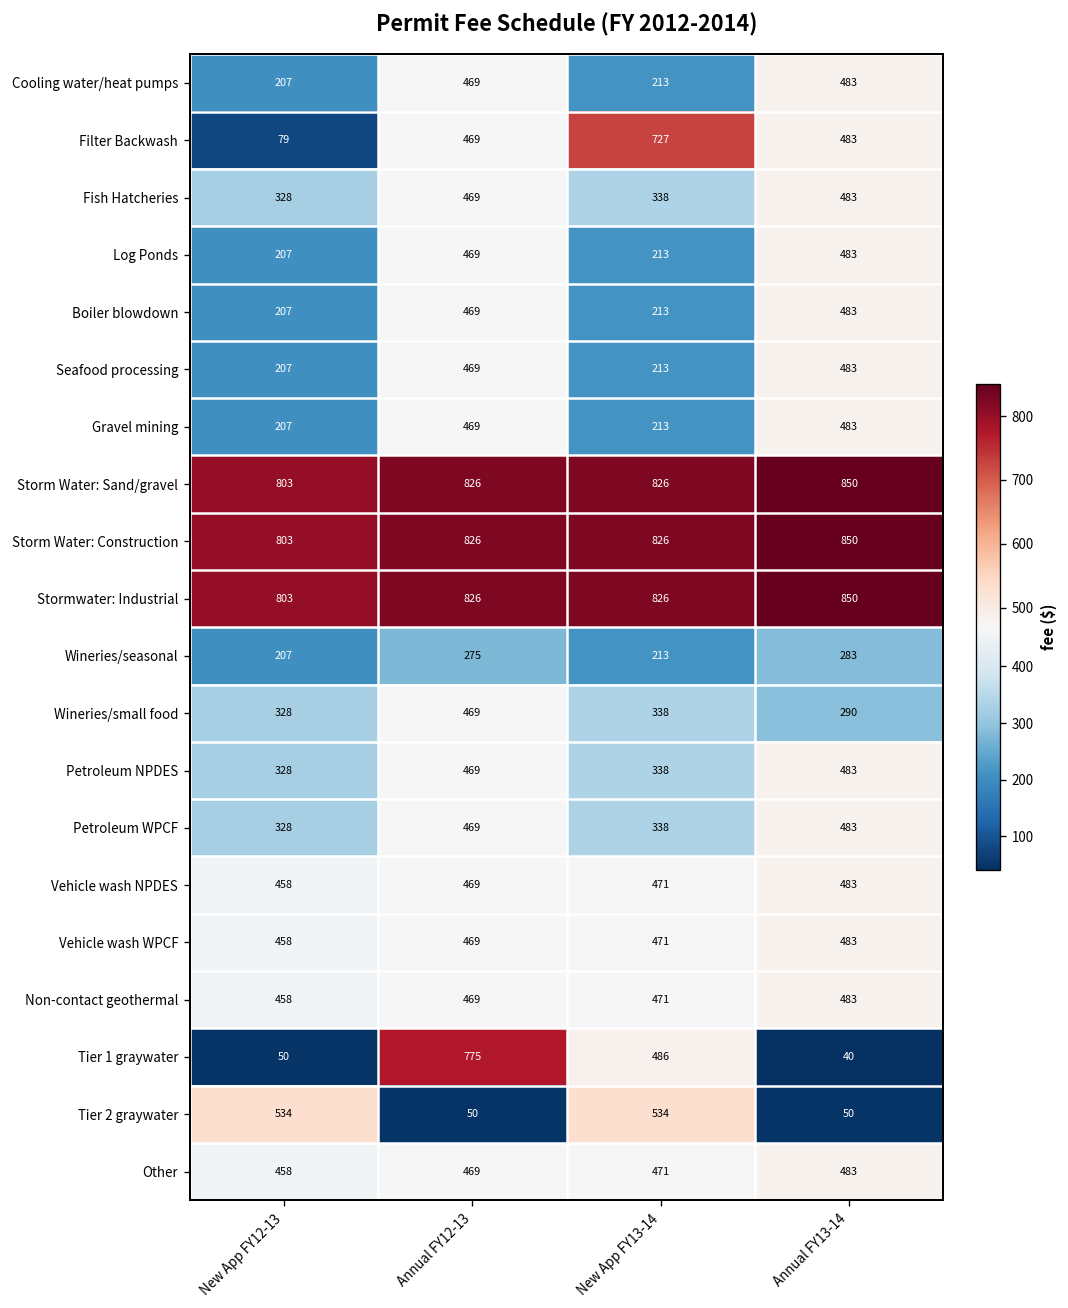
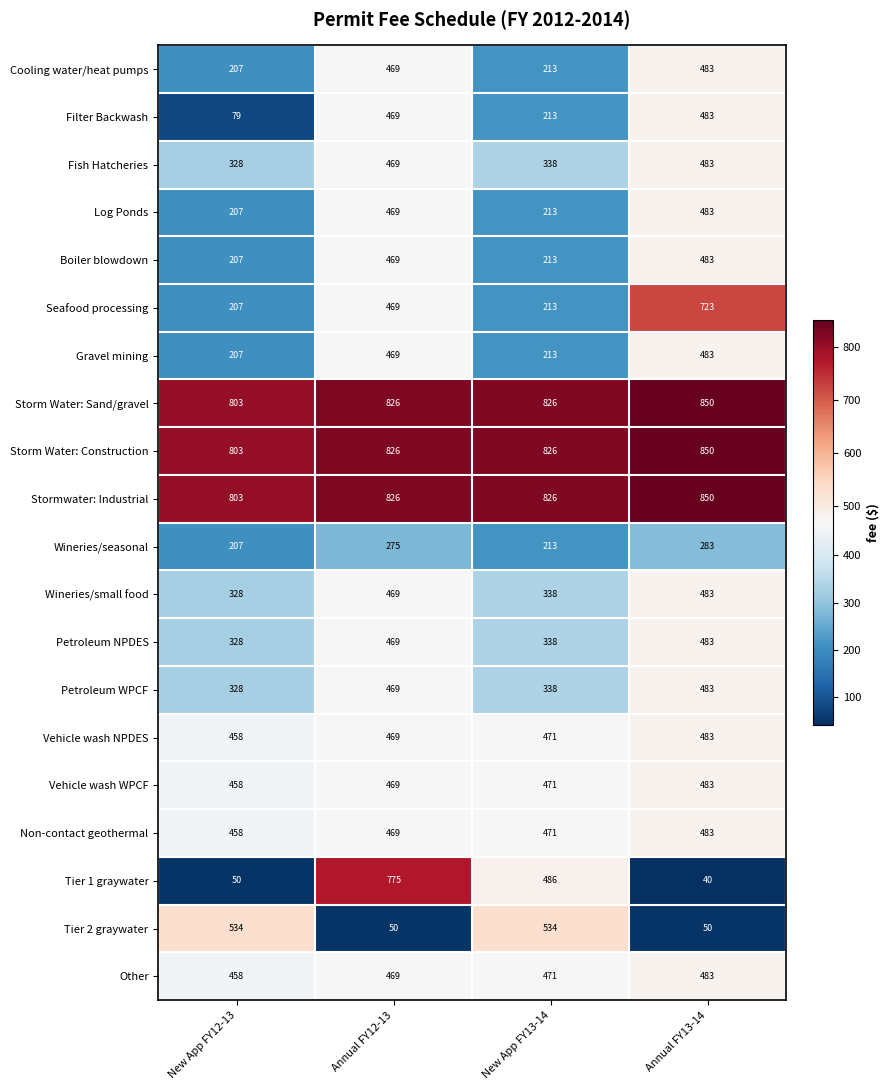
  {
    "Cooling water/heat pumps": {
      "New App FY12-13": 207,
      "Annual FY12-13": 469,
      "New App FY13-14": 213,
      "Annual FY13-14": 483
    },
    "Filter Backwash": {
      "New App FY12-13": 79,
      "Annual FY12-13": 469,
-     "New App FY13-14": 727,
+     "New App FY13-14": 213,
      "Annual FY13-14": 483
    },
    "Fish Hatcheries": {
      "New App FY12-13": 328,
      "Annual FY12-13": 469,
      "New App FY13-14": 338,
      "Annual FY13-14": 483
    },
    "Log Ponds": {
      "New App FY12-13": 207,
      "Annual FY12-13": 469,
      "New App FY13-14": 213,
      "Annual FY13-14": 483
    },
    "Boiler blowdown": {
      "New App FY12-13": 207,
      "Annual FY12-13": 469,
      "New App FY13-14": 213,
      "Annual FY13-14": 483
    },
    "Seafood processing": {
      "New App FY12-13": 207,
      "Annual FY12-13": 469,
      "New App FY13-14": 213,
-     "Annual FY13-14": 483
+     "Annual FY13-14": 723
    },
    "Gravel mining": {
      "New App FY12-13": 207,
      "Annual FY12-13": 469,
      "New App FY13-14": 213,
      "Annual FY13-14": 483
    },
    "Storm Water: Sand/gravel": {
      "New App FY12-13": 803,
      "Annual FY12-13": 826,
      "New App FY13-14": 826,
      "Annual FY13-14": 850
    },
    "Storm Water: Construction": {
      "New App FY12-13": 803,
      "Annual FY12-13": 826,
      "New App FY13-14": 826,
      "Annual FY13-14": 850
    },
    "Stormwater: Industrial": {
      "New App FY12-13": 803,
      "Annual FY12-13": 826,
      "New App FY13-14": 826,
      "Annual FY13-14": 850
    },
    "Wineries/seasonal": {
      "New App FY12-13": 207,
      "Annual FY12-13": 275,
      "New App FY13-14": 213,
      "Annual FY13-14": 283
    },
    "Wineries/small food": {
      "New App FY12-13": 328,
      "Annual FY12-13": 469,
      "New App FY13-14": 338,
-     "Annual FY13-14": 290
+     "Annual FY13-14": 483
    },
    "Petroleum NPDES": {
      "New App FY12-13": 328,
      "Annual FY12-13": 469,
      "New App FY13-14": 338,
      "Annual FY13-14": 483
    },
    "Petroleum WPCF": {
      "New App FY12-13": 328,
      "Annual FY12-13": 469,
      "New App FY13-14": 338,
      "Annual FY13-14": 483
    },
    "Vehicle wash NPDES": {
      "New App FY12-13": 458,
      "Annual FY12-13": 469,
      "New App FY13-14": 471,
      "Annual FY13-14": 483
    },
    "Vehicle wash WPCF": {
      "New App FY12-13": 458,
      "Annual FY12-13": 469,
      "New App FY13-14": 471,
      "Annual FY13-14": 483
    },
    "Non-contact geothermal": {
      "New App FY12-13": 458,
      "Annual FY12-13": 469,
      "New App FY13-14": 471,
      "Annual FY13-14": 483
    },
    "Tier 1 graywater": {
      "New App FY12-13": 50,
      "Annual FY12-13": 775,
      "New App FY13-14": 486,
      "Annual FY13-14": 40
    },
    "Tier 2 graywater": {
      "New App FY12-13": 534,
      "Annual FY12-13": 50,
      "New App FY13-14": 534,
      "Annual FY13-14": 50
    },
    "Other": {
      "New App FY12-13": 458,
      "Annual FY12-13": 469,
      "New App FY13-14": 471,
      "Annual FY13-14": 483
    }
  }
